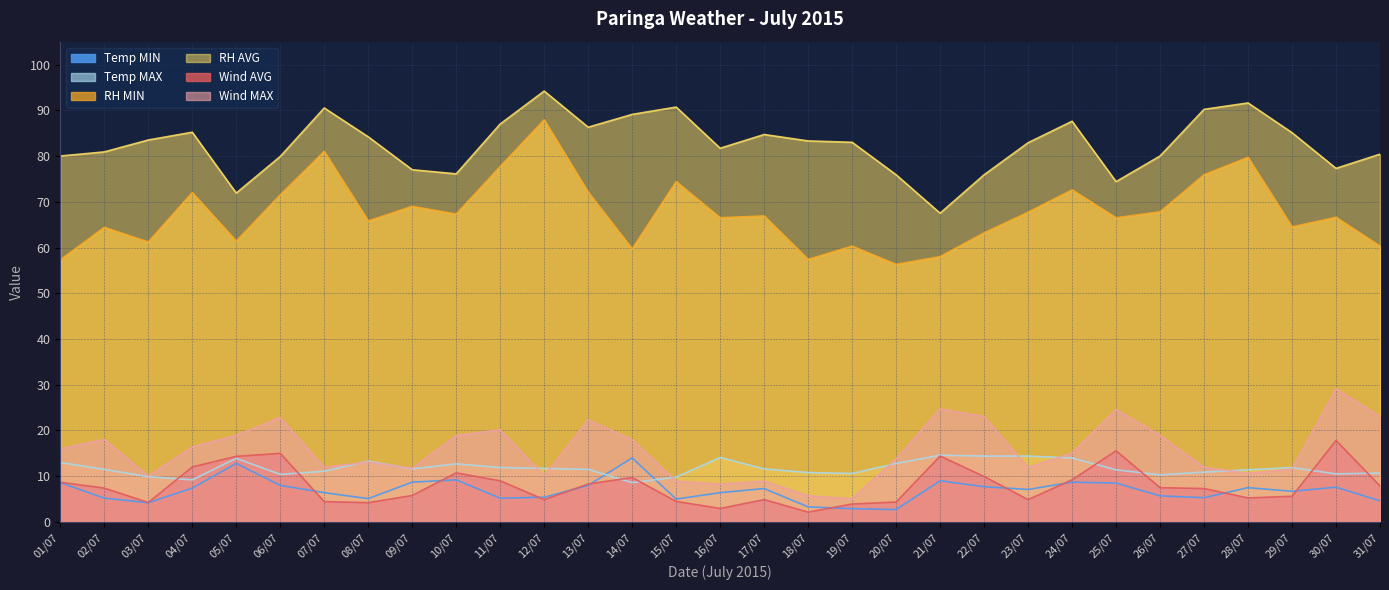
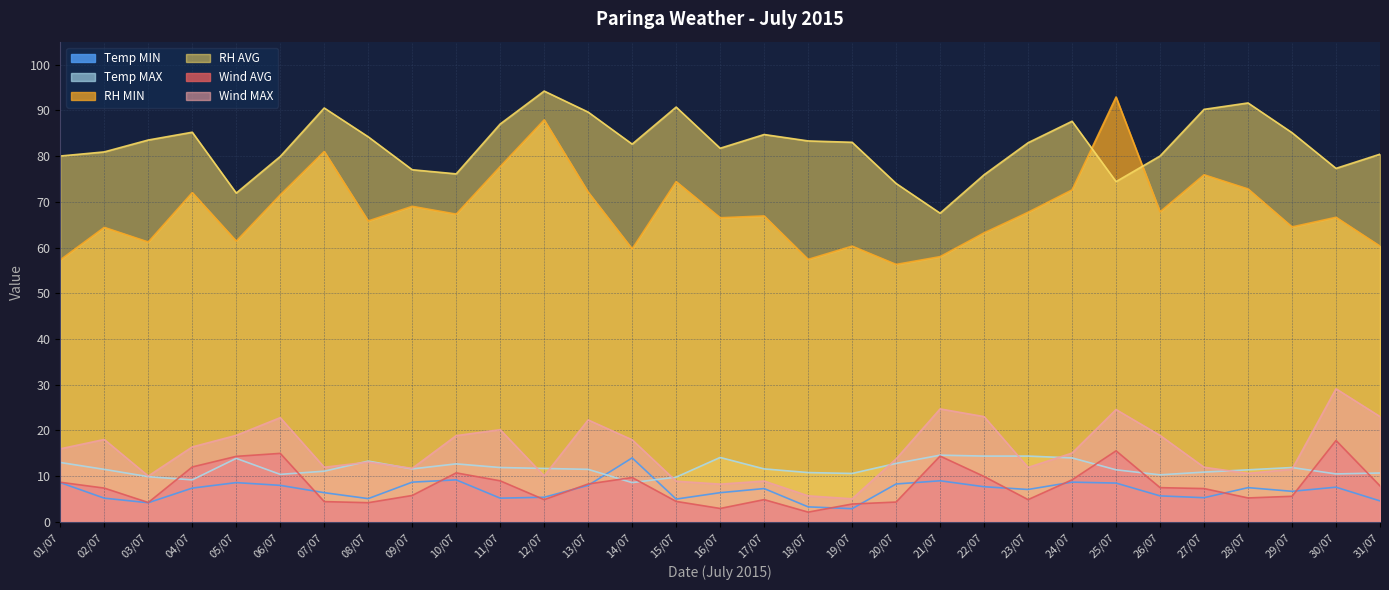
  {
    "Temp MIN": {
      "02/07": 5,
      "04/07": 7,
-     "05/07": 13,
+     "05/07": 9,
      "06/07": 8,
      "07/07": 6,
      "08/07": 5,
      "09/07": 9,
      "10/07": 9,
      "11/07": 5,
      "14/07": 14,
      "16/07": 6,
      "17/07": 7,
      "18/07": 3,
      "19/07": 3,
-     "20/07": 3,
+     "20/07": 8,
      "21/07": 9,
      "22/07": 8,
      "23/07": 7,
      "25/07": 9,
      "26/07": 6,
      "27/07": 5,
      "28/07": 8,
      "29/07": 7,
      "30/07": 8,
      "31/07": 5
    },
    "Temp MAX": {
      "01/07": 13,
      "02/07": 12,
      "04/07": 9,
      "06/07": 10,
      "07/07": 11,
      "10/07": 13,
      "11/07": 12,
      "12/07": 12,
      "13/07": 12,
      "14/07": 9,
      "15/07": 10,
      "16/07": 14,
      "17/07": 12,
      "18/07": 11,
      "19/07": 11,
      "20/07": 13,
      "22/07": 14,
      "23/07": 14,
      "24/07": 14,
      "25/07": 11,
      "26/07": 10,
      "27/07": 11,
      "28/07": 11,
      "30/07": 11,
      "31/07": 11
    },
    "RH MIN": {
      "01/07": 57,
      "02/07": 64,
      "03/07": 61,
      "04/07": 72,
      "05/07": 61,
      "06/07": 72,
      "07/07": 81,
      "08/07": 66,
      "09/07": 69,
      "10/07": 67,
      "11/07": 78,
      "12/07": 88,
      "13/07": 72,
      "14/07": 60,
      "15/07": 74,
      "16/07": 67,
      "17/07": 67,
      "18/07": 57,
      "19/07": 60,
      "20/07": 56,
      "21/07": 58,
      "22/07": 63,
      "23/07": 68,
      "24/07": 73,
-     "25/07": 67,
+     "25/07": 93,
      "26/07": 68,
      "27/07": 76,
-     "28/07": 80,
+     "28/07": 73,
      "29/07": 65,
      "30/07": 67,
      "31/07": 60
    },
    "RH AVG": {
      "01/07": 80,
      "02/07": 81,
      "03/07": 84,
      "04/07": 85,
      "05/07": 72,
      "06/07": 80,
      "07/07": 91,
      "08/07": 84,
      "09/07": 77,
      "10/07": 76,
      "11/07": 87,
      "12/07": 94,
-     "13/07": 86,
-     "14/07": 89,
+     "13/07": 90,
+     "14/07": 83,
      "15/07": 91,
      "16/07": 82,
      "17/07": 85,
      "18/07": 83,
      "19/07": 83,
-     "20/07": 76,
+     "20/07": 74,
      "21/07": 68,
      "22/07": 76,
      "23/07": 83,
      "24/07": 88,
      "25/07": 74,
      "26/07": 80,
      "27/07": 90,
      "28/07": 92,
      "29/07": 85,
      "30/07": 77,
      "31/07": 80
    },
    "Wind AVG": {
      "02/07": 7,
      "04/07": 12,
      "06/07": 15,
      "07/07": 4,
      "08/07": 4,
      "09/07": 6,
      "10/07": 11,
      "11/07": 9,
      "14/07": 10,
      "16/07": 3,
      "17/07": 5,
      "18/07": 2,
      "19/07": 4,
      "20/07": 4,
      "22/07": 10,
      "23/07": 5,
      "25/07": 16,
      "26/07": 8,
      "27/07": 7,
      "28/07": 5,
      "29/07": 6,
      "30/07": 18,
      "31/07": 8
    },
    "Wind MAX": {
      "01/07": 16,
      "02/07": 18,
      "04/07": 16,
      "05/07": 19,
      "06/07": 23,
      "07/07": 12,
      "10/07": 19,
      "11/07": 20,
      "12/07": 10,
      "13/07": 22,
      "14/07": 18,
      "15/07": 9,
      "16/07": 8,
      "17/07": 9,
      "18/07": 6,
      "19/07": 5,
      "20/07": 14,
      "21/07": 25,
      "22/07": 23,
      "23/07": 12,
      "24/07": 15,
      "25/07": 25,
      "26/07": 19,
      "27/07": 12,
      "28/07": 11,
      "30/07": 29,
      "31/07": 23
    }
  }
